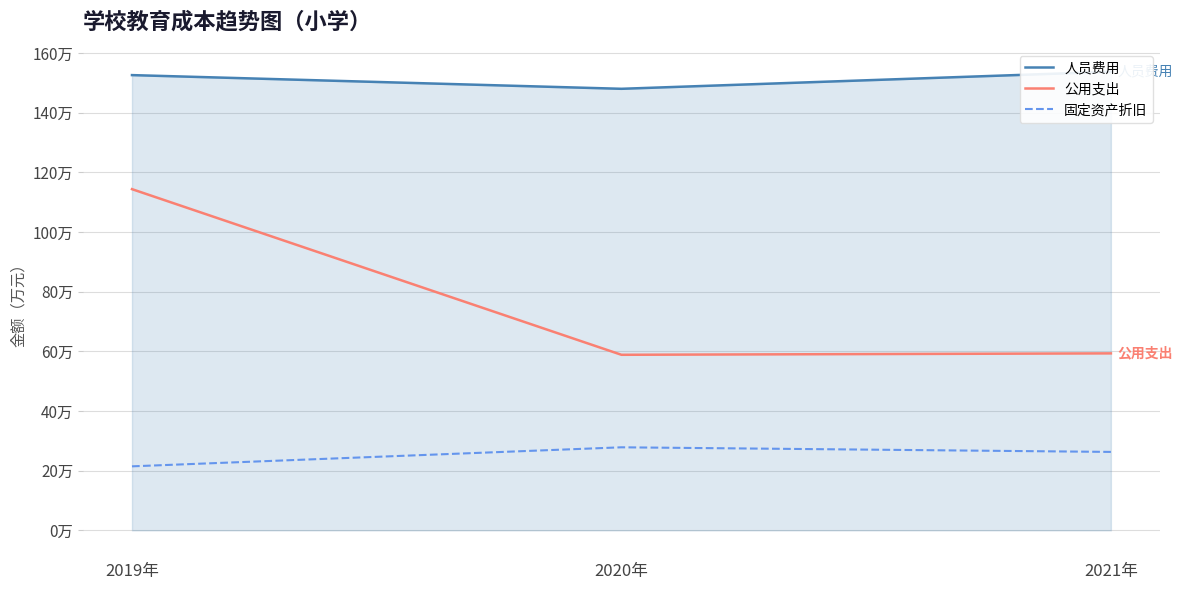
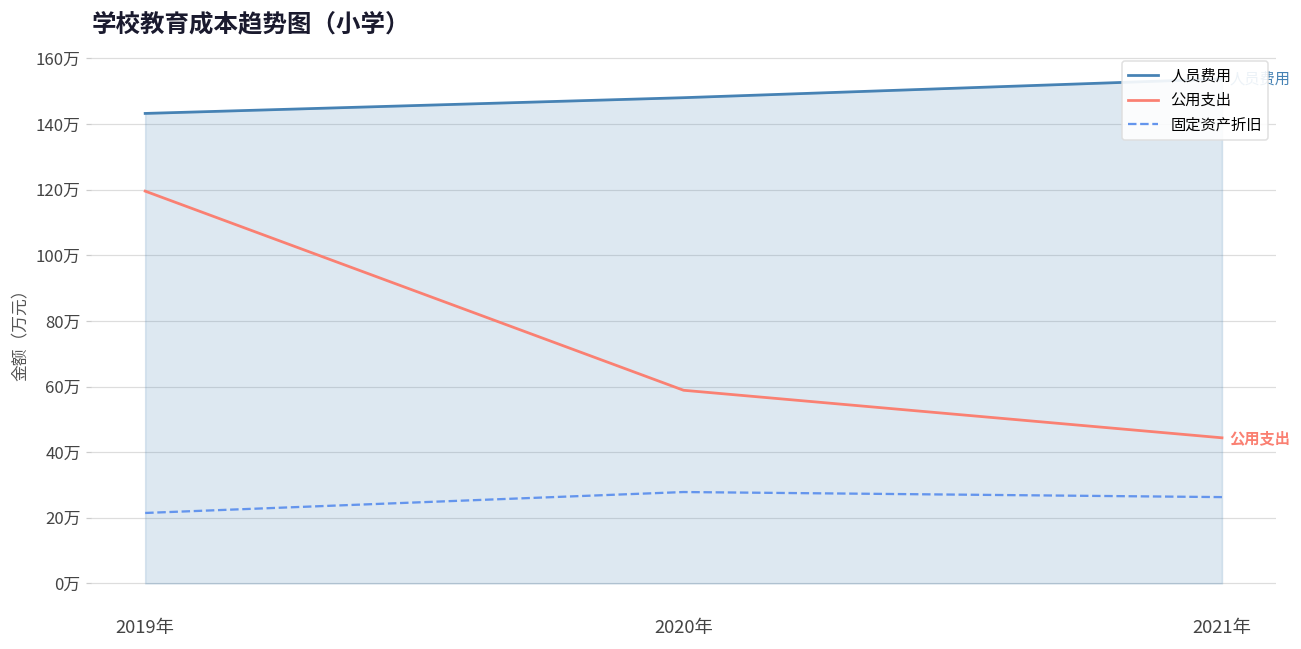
  {
    "人员费用": {
-     "2019年": "153万",
+     "2019年": "143万",
      "2020年": "148万"
    },
    "公用支出": {
-     "2019年": "114万",
+     "2019年": "120万",
      "2020年": "59万",
-     "2021年": "59万"
+     "2021年": "44万"
    },
    "固定资产折旧": {
      "2019年": "21万",
      "2020年": "28万",
      "2021年": "26万"
    }
  }
